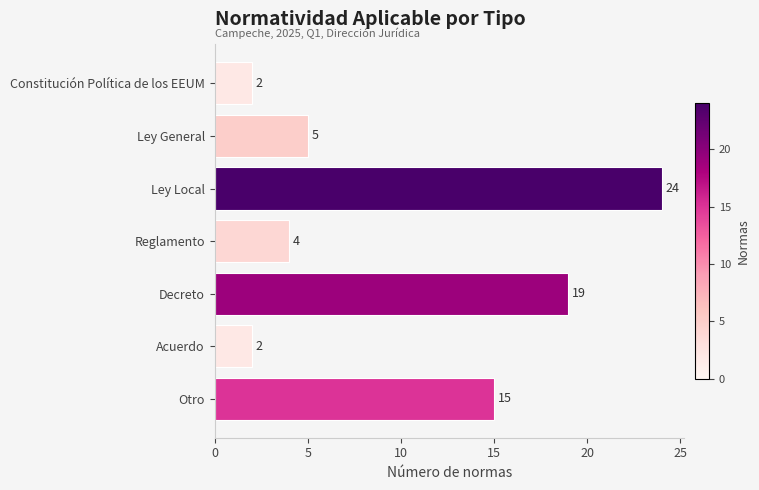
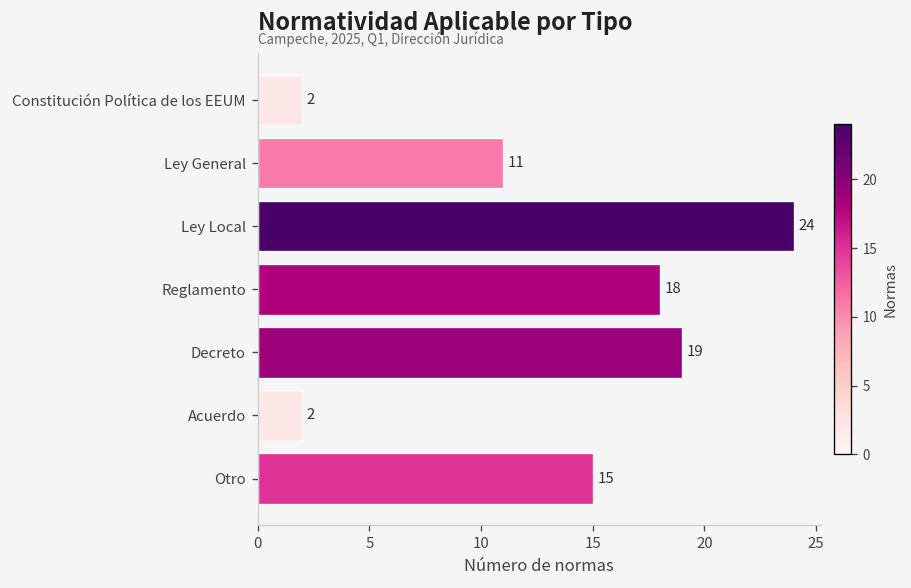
  {
    "Constitución Política de los EEUM": 2,
-   "Ley General": 5,
+   "Ley General": 11,
    "Ley Local": 24,
-   "Reglamento": 4,
+   "Reglamento": 18,
    "Decreto": 19,
    "Acuerdo": 2,
    "Otro": 15
  }
